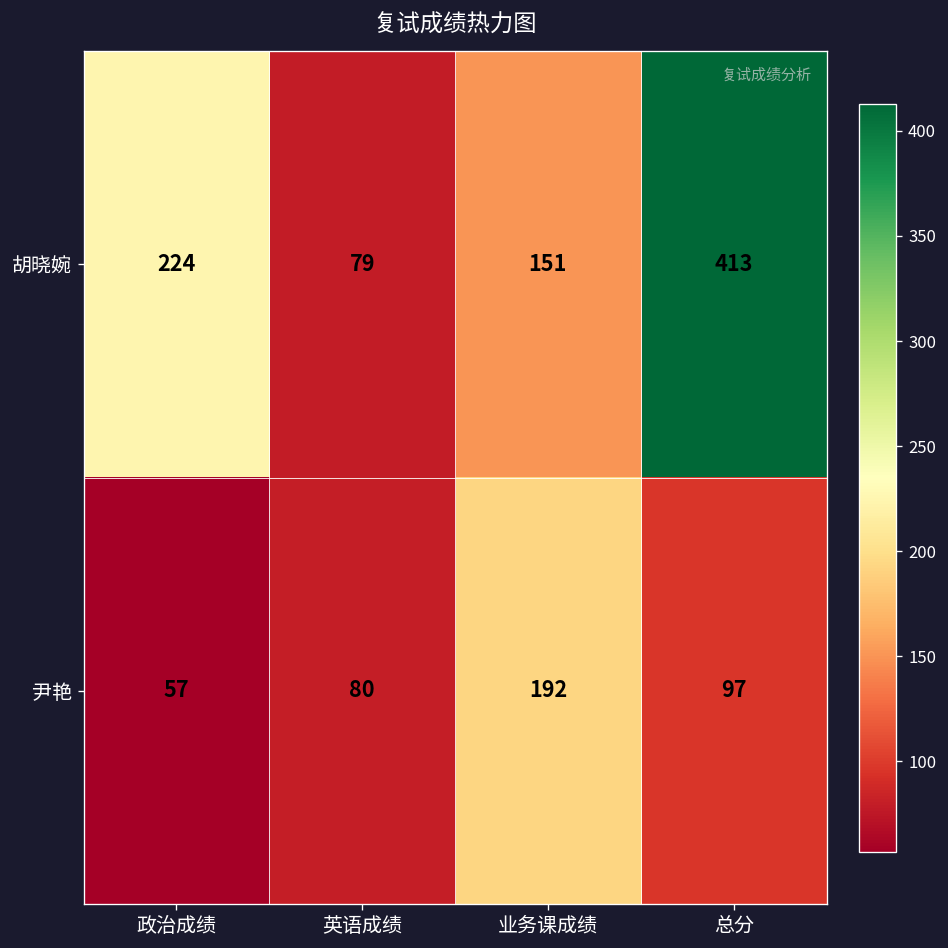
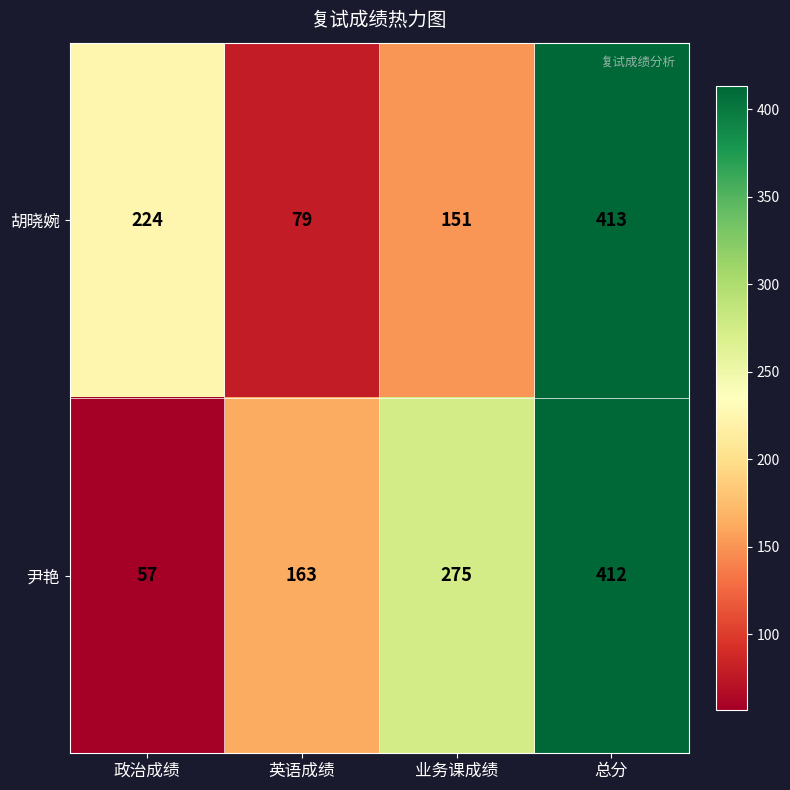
  {
    "胡晓婉": {
      "政治成绩": 224,
      "英语成绩": 79,
      "业务课成绩": 151
    },
    "尹艳": {
      "政治成绩": 57,
-     "英语成绩": 80,
-     "业务课成绩": 192,
-     "总分": 97
+     "英语成绩": 163,
+     "业务课成绩": 275,
+     "总分": 412
    }
  }
